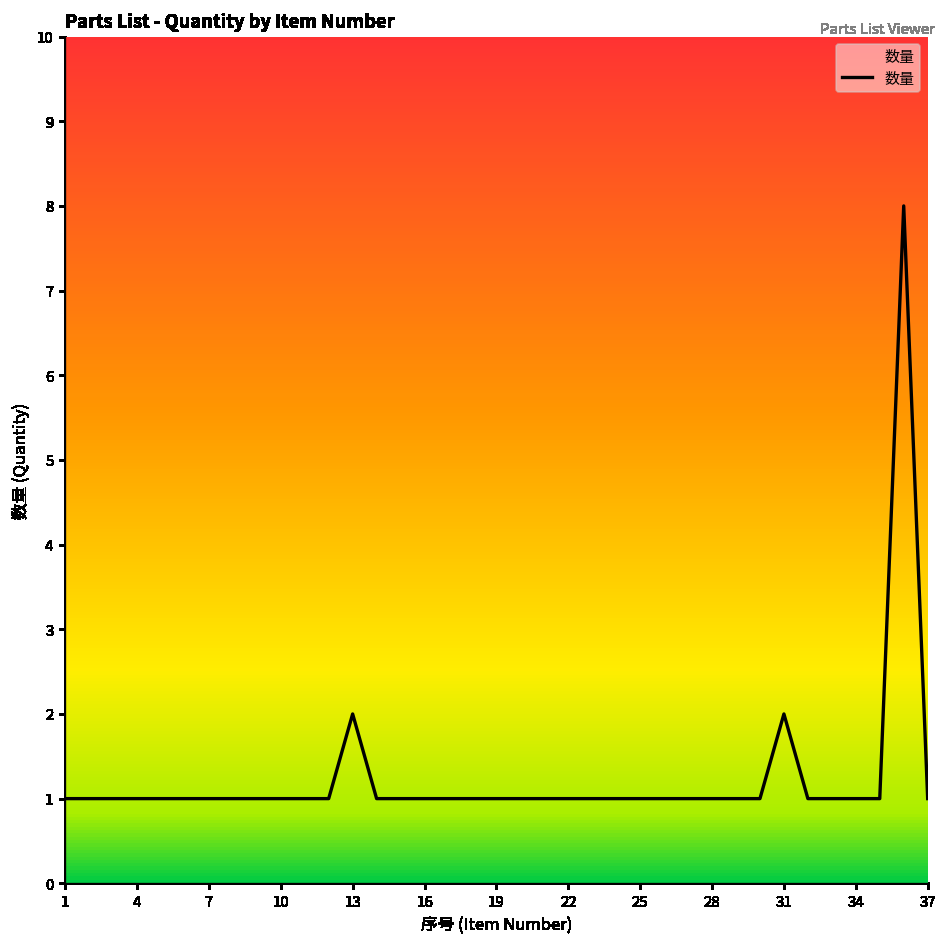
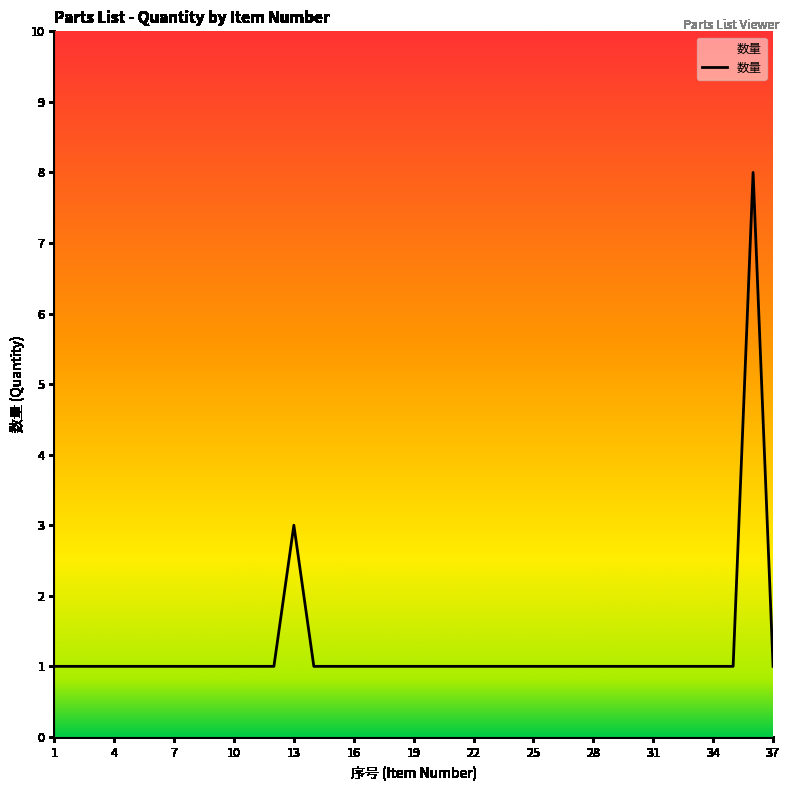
  {
    "1": 1,
    "4": 1,
    "7": 1,
    "10": 1,
-   "13": 2,
+   "13": 3,
    "16": 1,
    "19": 1,
    "22": 1,
    "25": 1,
    "28": 1,
-   "31": 2,
+   "31": 1,
    "34": 1,
    "37": 1
  }
